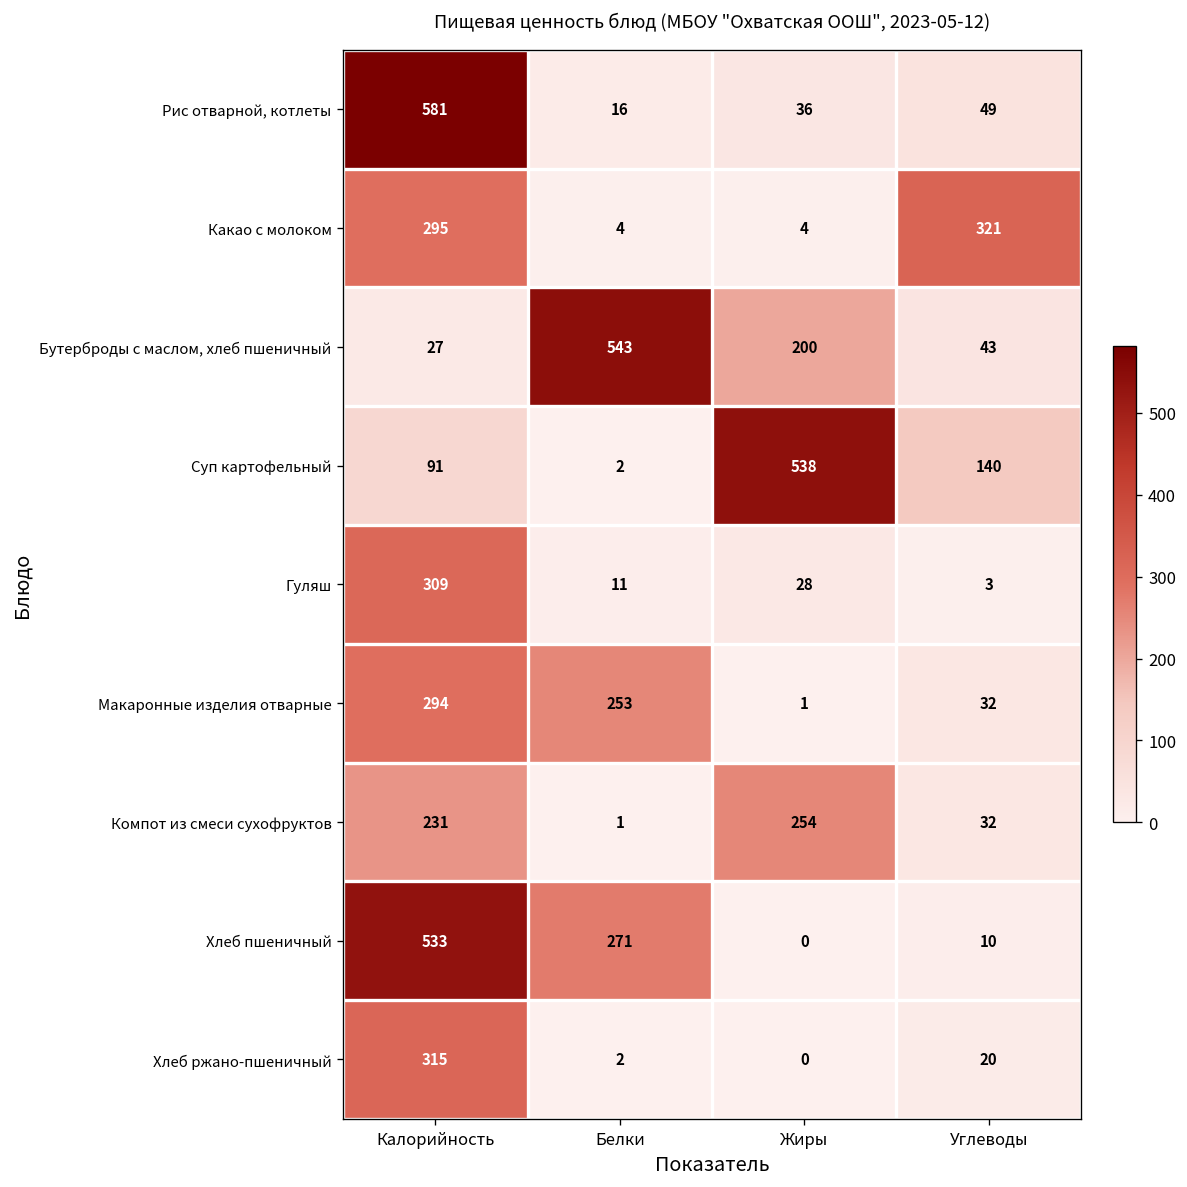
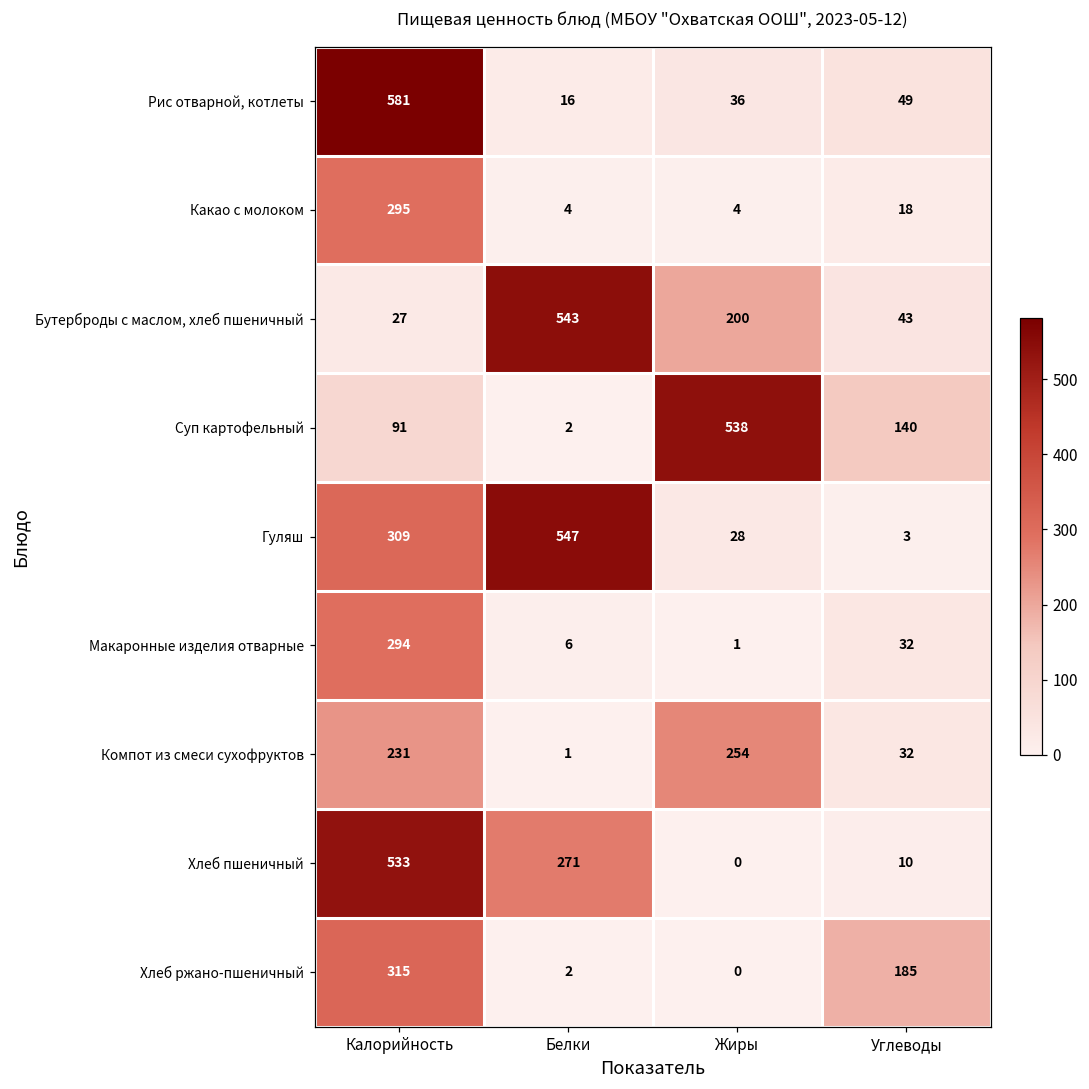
  {
    "Рис отварной, котлеты": {
      "Калорийность": 581,
      "Белки": 16,
      "Жиры": 36,
      "Углеводы": 49
    },
    "Какао с молоком": {
      "Калорийность": 295,
      "Белки": 4,
      "Жиры": 4,
-     "Углеводы": 321
+     "Углеводы": 18
    },
    "Бутерброды с маслом, хлеб пшеничный": {
      "Калорийность": 27,
      "Белки": 543,
      "Жиры": 200,
      "Углеводы": 43
    },
    "Суп картофельный": {
      "Калорийность": 91,
      "Белки": 2,
      "Жиры": 538,
      "Углеводы": 140
    },
    "Гуляш": {
      "Калорийность": 309,
-     "Белки": 11,
+     "Белки": 547,
      "Жиры": 28,
      "Углеводы": 3
    },
    "Макаронные изделия отварные": {
      "Калорийность": 294,
-     "Белки": 253,
+     "Белки": 6,
      "Жиры": 1,
      "Углеводы": 32
    },
    "Компот из смеси сухофруктов": {
      "Калорийность": 231,
      "Белки": 1,
      "Жиры": 254,
      "Углеводы": 32
    },
    "Хлеб пшеничный": {
      "Калорийность": 533,
      "Белки": 271,
      "Жиры": 0,
      "Углеводы": 10
    },
    "Хлеб ржано-пшеничный": {
      "Калорийность": 315,
      "Белки": 2,
      "Жиры": 0,
-     "Углеводы": 20
+     "Углеводы": 185
    }
  }
